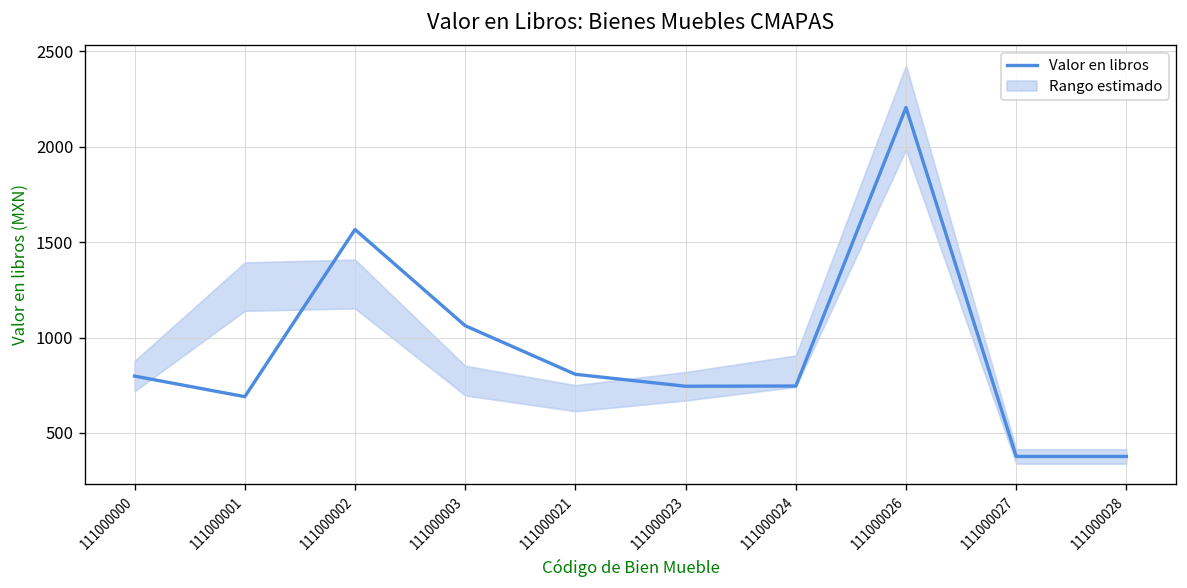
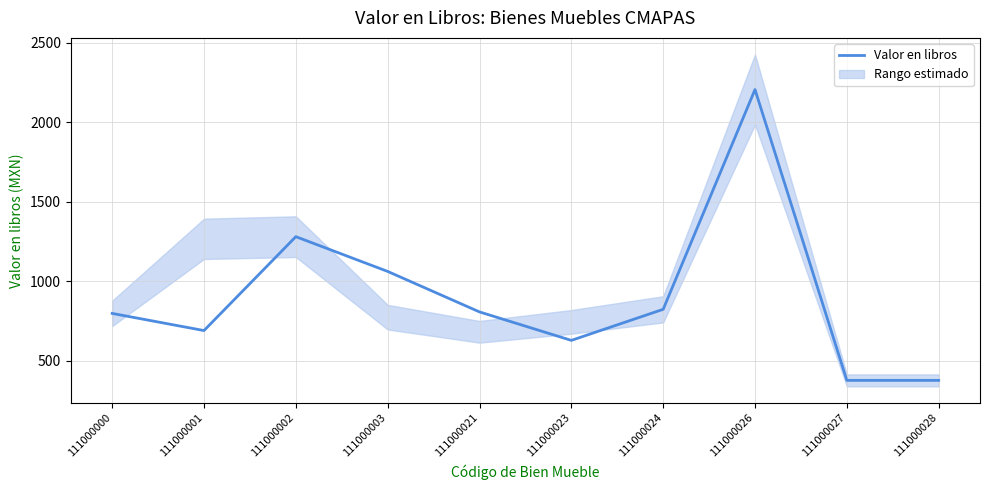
  {
    "Valor en libros": {
      "111000000": 800,
      "111000001": 690,
-     "111000002": 1570,
+     "111000002": 1280,
      "111000003": 1060,
      "111000021": 810,
-     "111000023": 750,
-     "111000024": 750,
+     "111000023": 630,
+     "111000024": 820,
      "111000026": 2210,
      "111000027": 380,
      "111000028": 380
    }
  }
